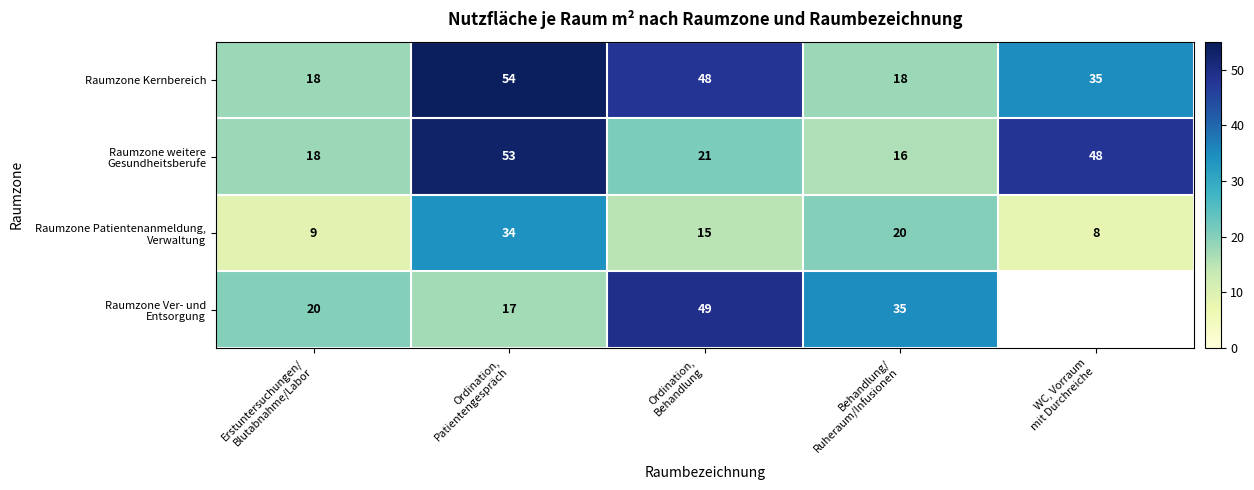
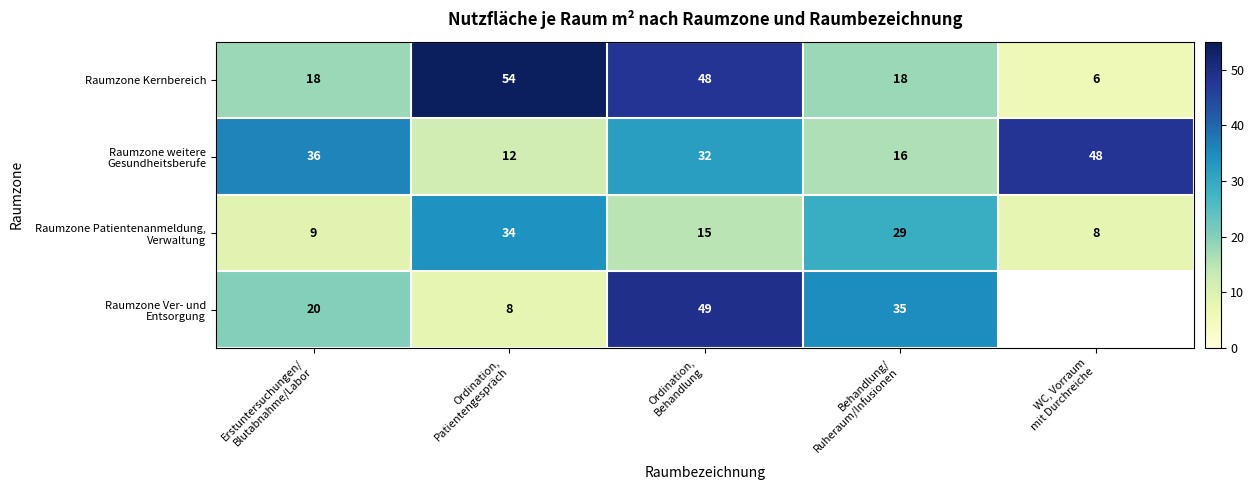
  {
    "Raumzone Kernbereich": {
      "Erstuntersuchungen/ Blutabnahme/Labor": 18,
      "Ordination, Patientengespräch": 54,
      "Ordination, Behandlung": 48,
      "Behandlung/ Ruheraum/Infusionen": 18,
-     "WC, Vorraum mit Durchreiche": 35
+     "WC, Vorraum mit Durchreiche": 6
    },
    "Raumzone weitere Gesundheitsberufe": {
-     "Erstuntersuchungen/ Blutabnahme/Labor": 18,
-     "Ordination, Patientengespräch": 53,
-     "Ordination, Behandlung": 21,
+     "Erstuntersuchungen/ Blutabnahme/Labor": 36,
+     "Ordination, Patientengespräch": 12,
+     "Ordination, Behandlung": 32,
      "Behandlung/ Ruheraum/Infusionen": 16,
      "WC, Vorraum mit Durchreiche": 48
    },
    "Raumzone Patientenanmeldung, Verwaltung": {
      "Erstuntersuchungen/ Blutabnahme/Labor": 9,
      "Ordination, Patientengespräch": 34,
      "Ordination, Behandlung": 15,
-     "Behandlung/ Ruheraum/Infusionen": 20,
+     "Behandlung/ Ruheraum/Infusionen": 29,
      "WC, Vorraum mit Durchreiche": 8
    },
    "Raumzone Ver- und Entsorgung": {
      "Erstuntersuchungen/ Blutabnahme/Labor": 20,
-     "Ordination, Patientengespräch": 17,
+     "Ordination, Patientengespräch": 8,
      "Ordination, Behandlung": 49,
      "Behandlung/ Ruheraum/Infusionen": 35
    }
  }
